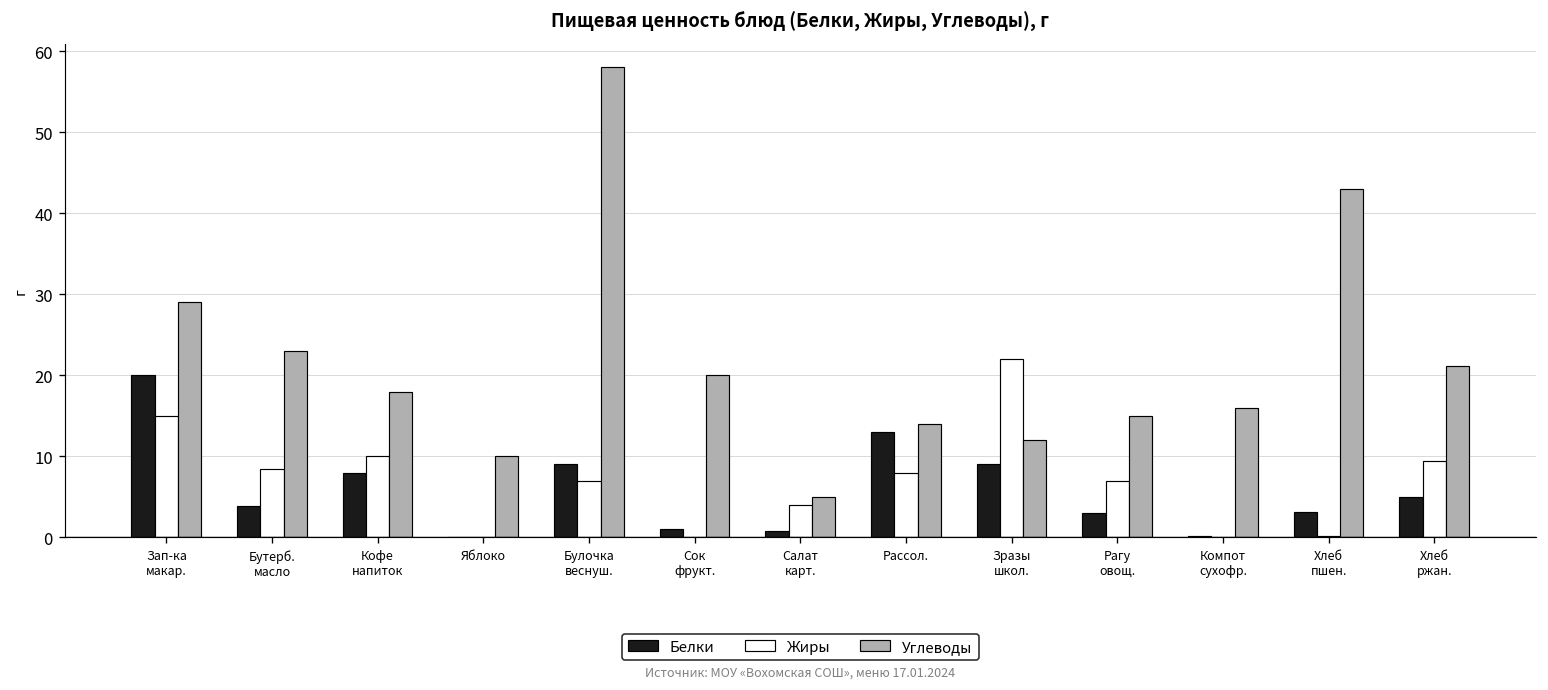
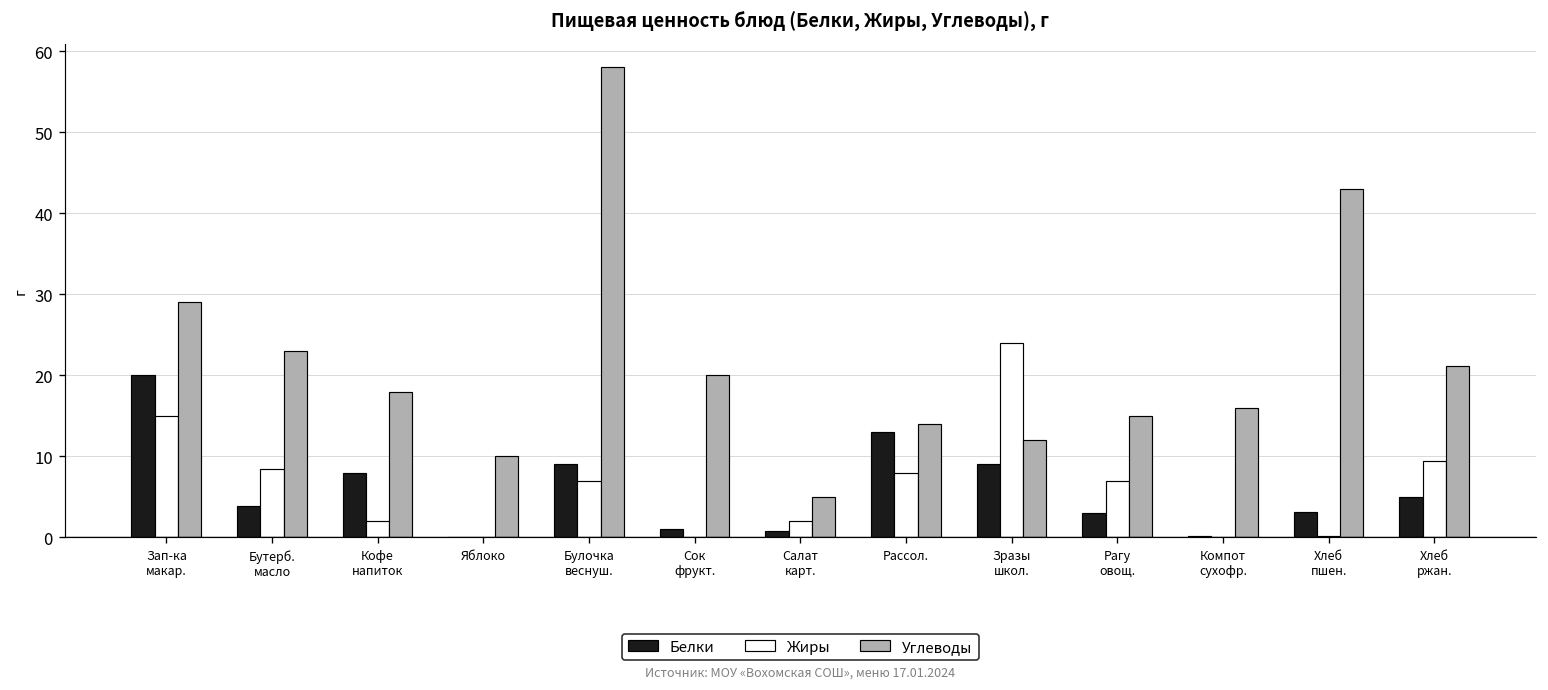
  {
    "Белки": {
      "Зап-ка макар.": 20,
      "Бутерб. масло": 4,
      "Кофе напиток": 8,
      "Яблоко": 0,
      "Булочка веснуш.": 9,
      "Сок фрукт.": 1,
      "Салат карт.": 1,
      "Рассол.": 13,
      "Зразы школ.": 9,
      "Рагу овощ.": 3,
      "Хлеб пшен.": 3,
      "Хлеб ржан.": 5
    },
    "Жиры": {
      "Зап-ка макар.": 15,
      "Бутерб. масло": 9,
-     "Кофе напиток": 10,
+     "Кофе напиток": 2,
      "Яблоко": 0,
      "Булочка веснуш.": 7,
      "Сок фрукт.": 0,
-     "Салат карт.": 4,
+     "Салат карт.": 2,
      "Рассол.": 8,
-     "Зразы школ.": 22,
+     "Зразы школ.": 24,
      "Рагу овощ.": 7,
      "Хлеб ржан.": 9
    },
    "Углеводы": {
      "Зап-ка макар.": 29,
      "Бутерб. масло": 23,
      "Кофе напиток": 18,
      "Яблоко": 10,
      "Булочка веснуш.": 58,
      "Сок фрукт.": 20,
      "Салат карт.": 5,
      "Рассол.": 14,
      "Зразы школ.": 12,
      "Рагу овощ.": 15,
      "Компот сухофр.": 16,
      "Хлеб пшен.": 43,
      "Хлеб ржан.": 21
    }
  }
